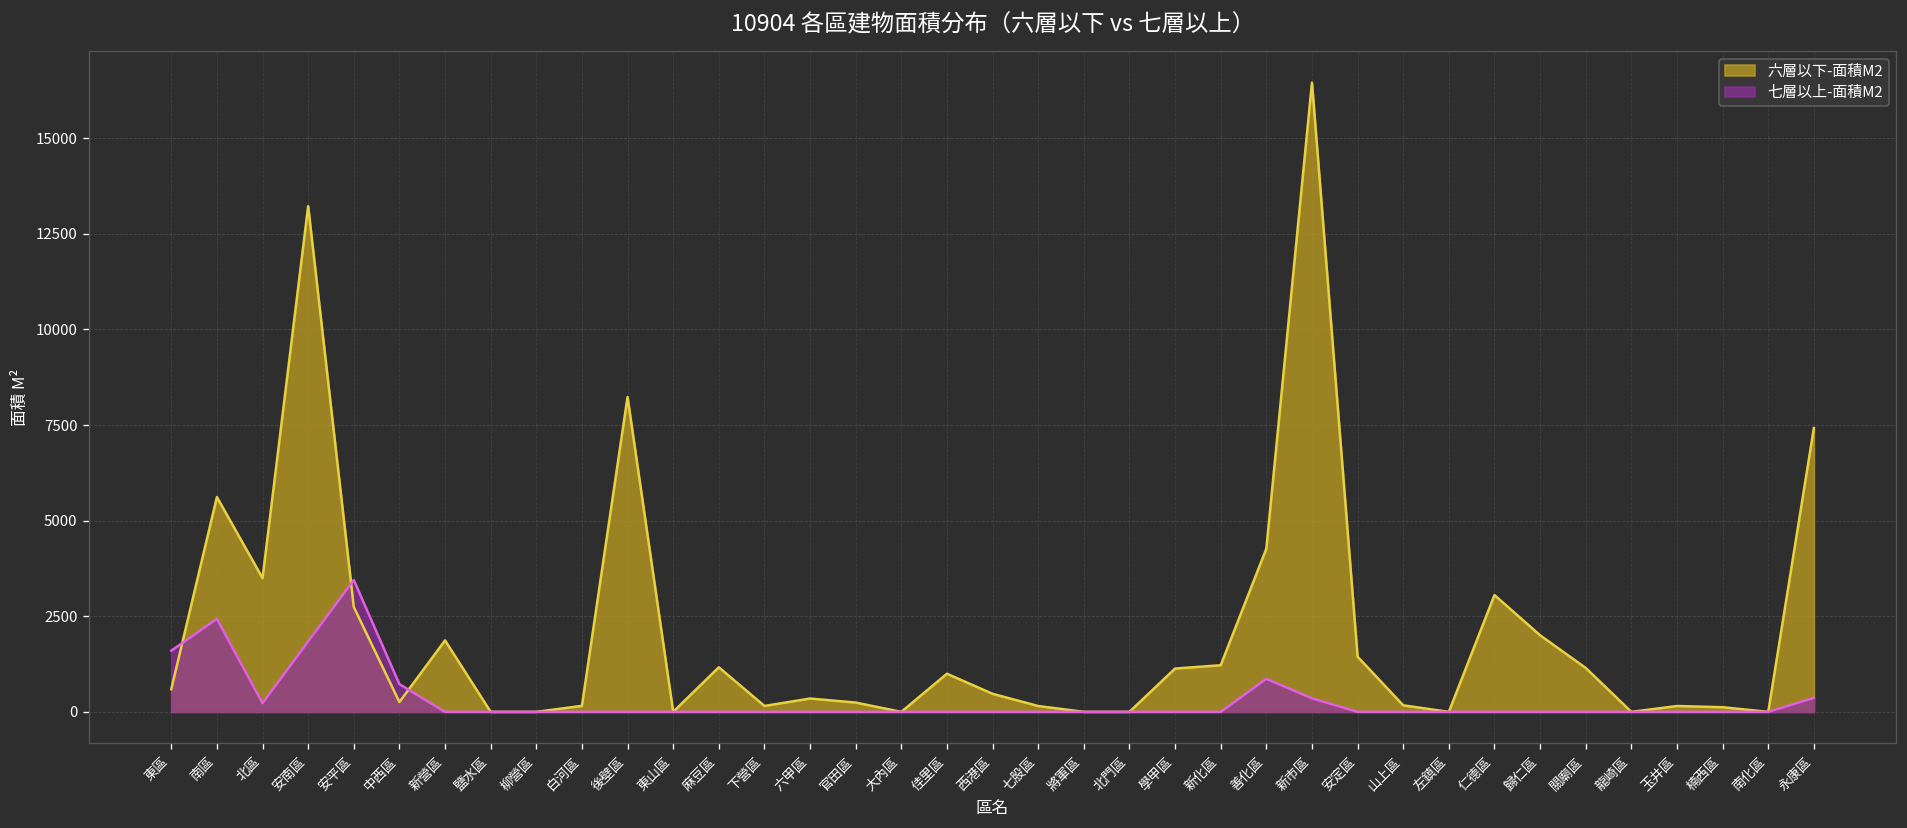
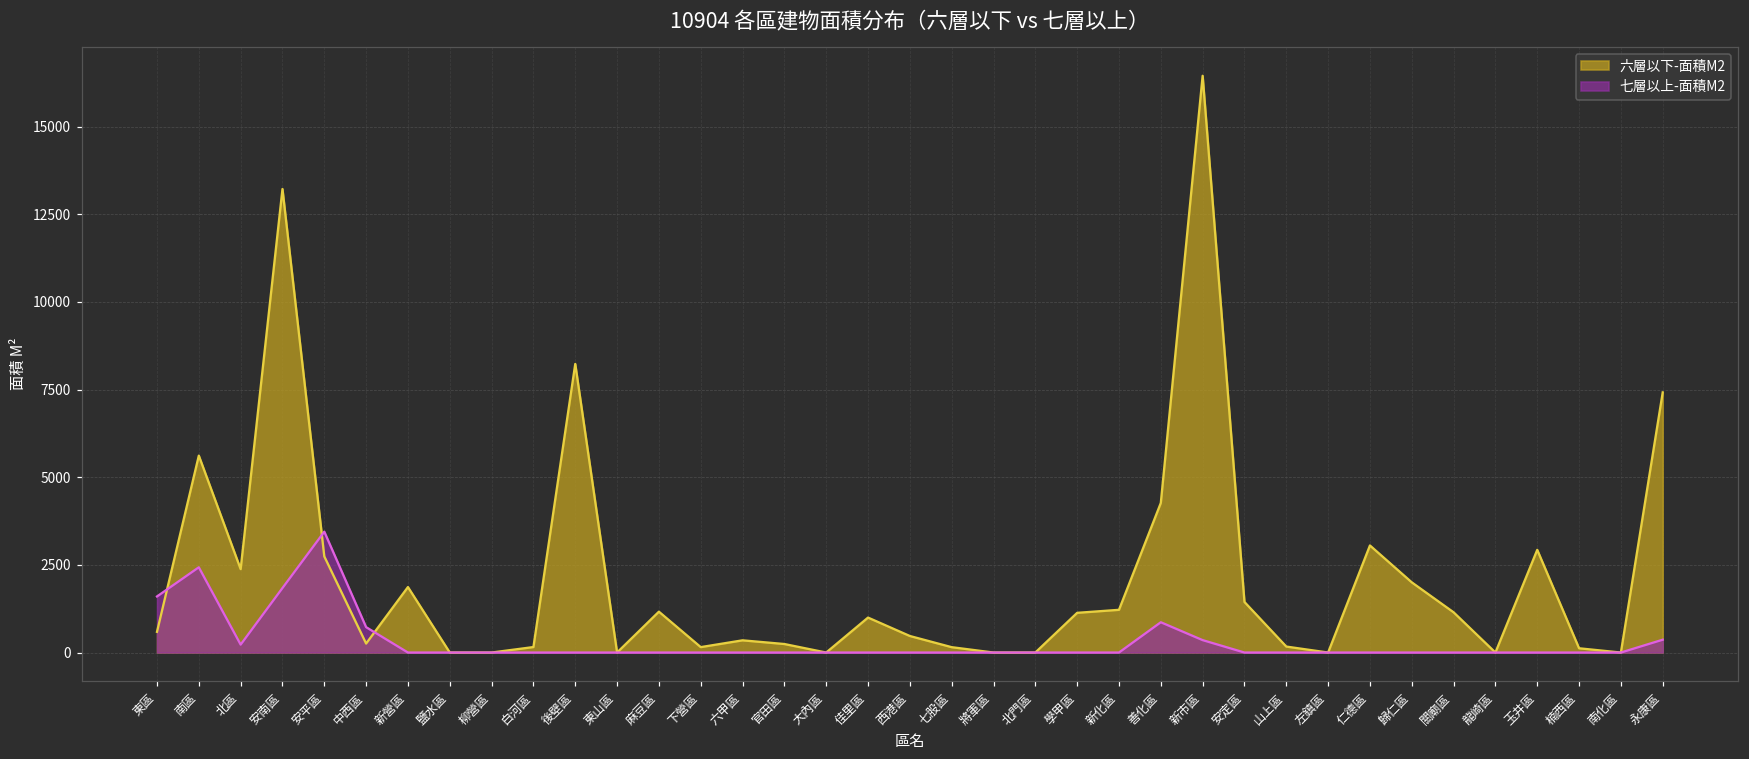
  {
    "六層以下-面積M2": {
      "東區": 600,
      "南區": 5600,
-     "北區": 3500,
+     "北區": 2400,
      "安南區": 13200,
      "安平區": 2700,
      "中西區": 300,
      "新營區": 1900,
      "白河區": 200,
      "後壁區": 8200,
      "麻豆區": 1200,
      "下營區": 200,
      "六甲區": 300,
      "官田區": 200,
      "佳里區": 1000,
      "西港區": 500,
      "七股區": 200,
      "學甲區": 1100,
      "新化區": 1200,
      "善化區": 4300,
      "新市區": 16500,
      "安定區": 1400,
      "山上區": 200,
      "仁德區": 3100,
      "歸仁區": 2000,
      "關廟區": 1100,
-     "玉井區": 200,
+     "玉井區": 2900,
      "楠西區": 100,
      "永康區": 7400
    },
    "七層以上-面積M2": {
      "東區": 1600,
      "南區": 2400,
      "北區": 200,
      "安南區": 1800,
      "安平區": 3400,
      "中西區": 700,
      "新營區": 0,
      "白河區": 0,
      "後壁區": 0,
      "麻豆區": 0,
      "下營區": 0,
      "六甲區": 0,
      "官田區": 0,
      "佳里區": 0,
      "西港區": 0,
      "七股區": 0,
      "學甲區": 0,
      "新化區": 0,
      "善化區": 900,
      "新市區": 400,
      "安定區": 0,
      "山上區": 0,
      "仁德區": 0,
      "歸仁區": 0,
      "關廟區": 0,
      "玉井區": 0,
      "楠西區": 0,
      "永康區": 400
    }
  }
